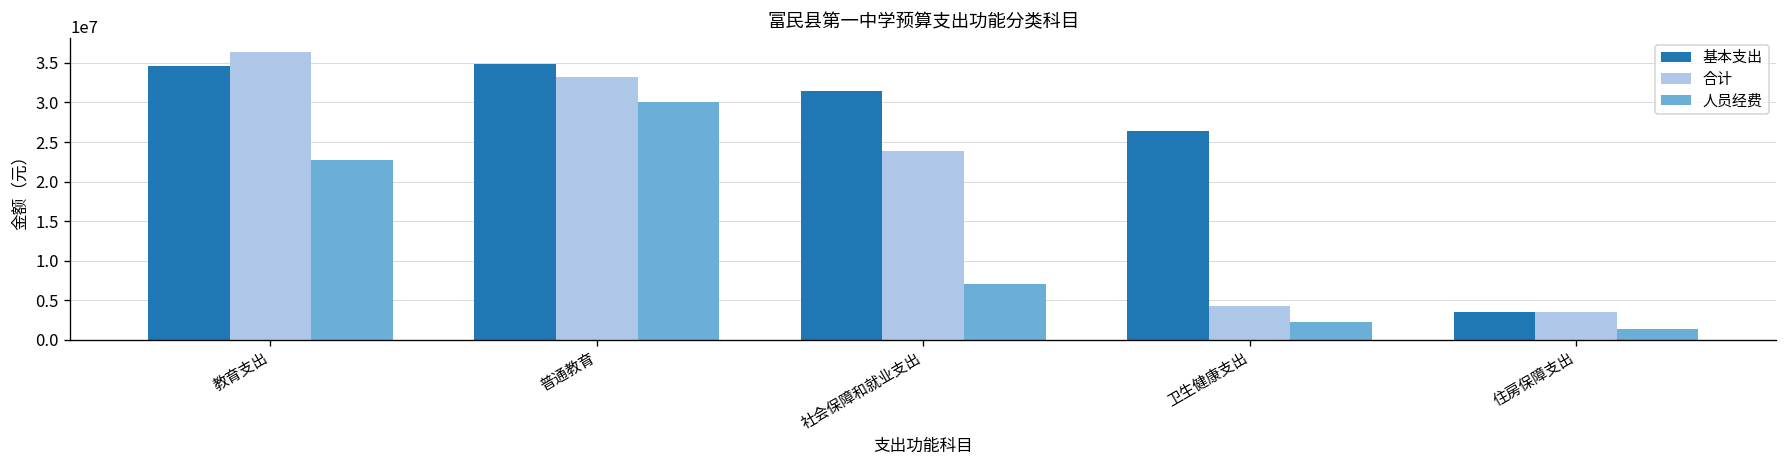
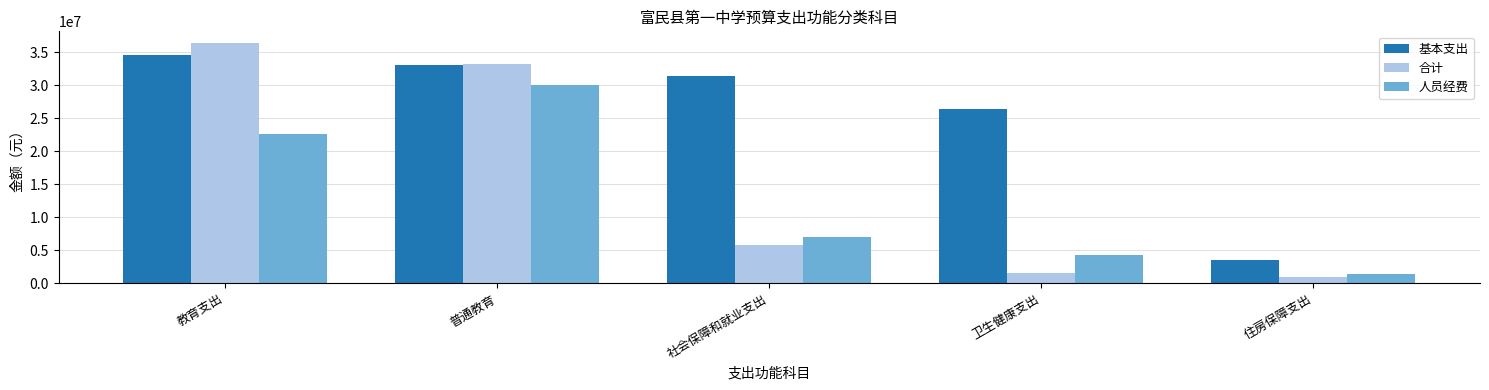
  {
    "基本支出": {
      "教育支出": 35000000,
-     "普通教育": 35000000,
+     "普通教育": 33000000,
      "社会保障和就业支出": 31000000,
      "卫生健康支出": 26000000,
      "住房保障支出": 4000000
    },
    "合计": {
      "教育支出": 36000000,
      "普通教育": 33000000,
-     "社会保障和就业支出": 24000000,
-     "卫生健康支出": 4000000,
-     "住房保障支出": 4000000
+     "社会保障和就业支出": 6000000,
+     "卫生健康支出": 2000000,
+     "住房保障支出": 1000000
    },
    "人员经费": {
      "教育支出": 23000000,
      "普通教育": 30000000,
      "社会保障和就业支出": 7000000,
-     "卫生健康支出": 2000000,
+     "卫生健康支出": 4000000,
      "住房保障支出": 1000000
    }
  }
